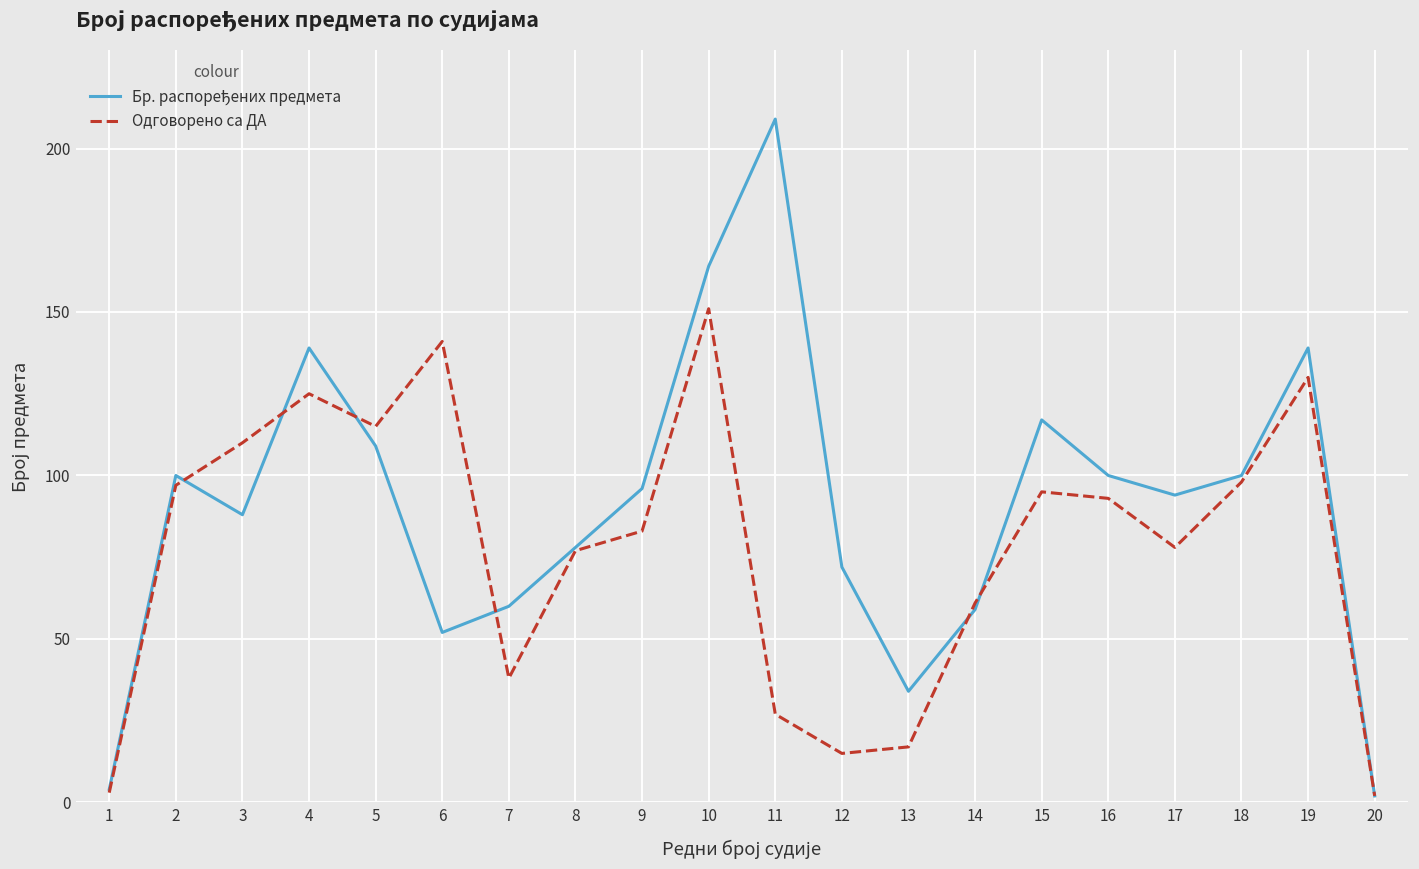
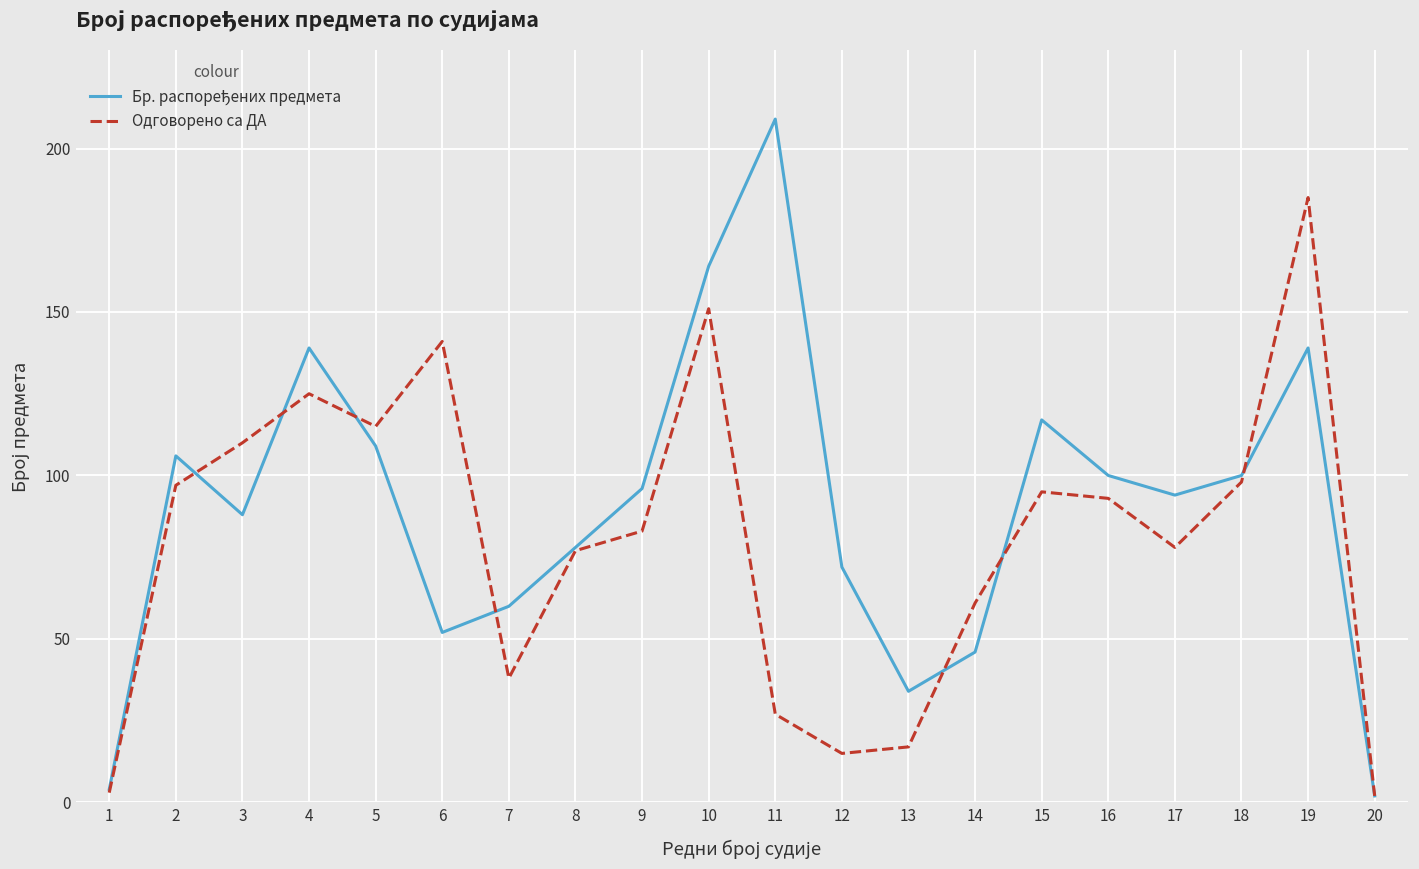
  {
    "Бр. распоређених предмета": {
      "1": 4,
-     "2": 100,
+     "2": 106,
      "3": 88,
      "4": 139,
      "5": 109,
      "6": 52,
      "7": 60,
      "8": 78,
      "9": 96,
      "10": 164,
      "11": 209,
      "12": 72,
      "13": 34,
-     "14": 59,
+     "14": 46,
      "15": 117,
      "16": 100,
      "17": 94,
      "18": 100,
      "19": 139
    },
    "Одговорено са ДА": {
      "1": 3,
      "2": 97,
      "3": 110,
      "4": 125,
      "5": 115,
      "6": 141,
      "7": 38,
      "8": 77,
      "9": 83,
      "10": 151,
      "11": 27,
      "12": 15,
      "13": 17,
      "14": 61,
      "15": 95,
      "16": 93,
      "17": 78,
      "18": 98,
-     "19": 130
+     "19": 185
    }
  }
